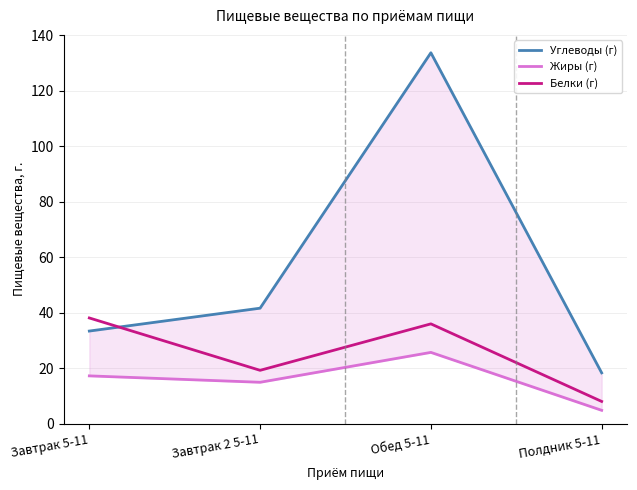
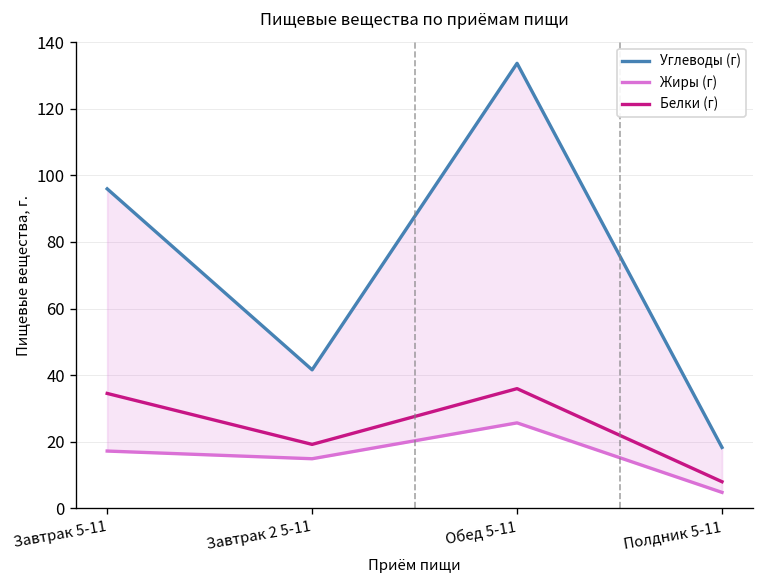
  {
    "Углеводы (г)": {
-     "Завтрак 5-11": 33,
+     "Завтрак 5-11": 96,
      "Завтрак 2 5-11": 42,
      "Обед 5-11": 134,
      "Полдник 5-11": 18
    },
    "Жиры (г)": {
      "Завтрак 5-11": 17,
      "Завтрак 2 5-11": 15,
      "Обед 5-11": 26,
      "Полдник 5-11": 5
    },
    "Белки (г)": {
-     "Завтрак 5-11": 38,
+     "Завтрак 5-11": 35,
      "Завтрак 2 5-11": 19,
      "Обед 5-11": 36,
      "Полдник 5-11": 8
    }
  }
